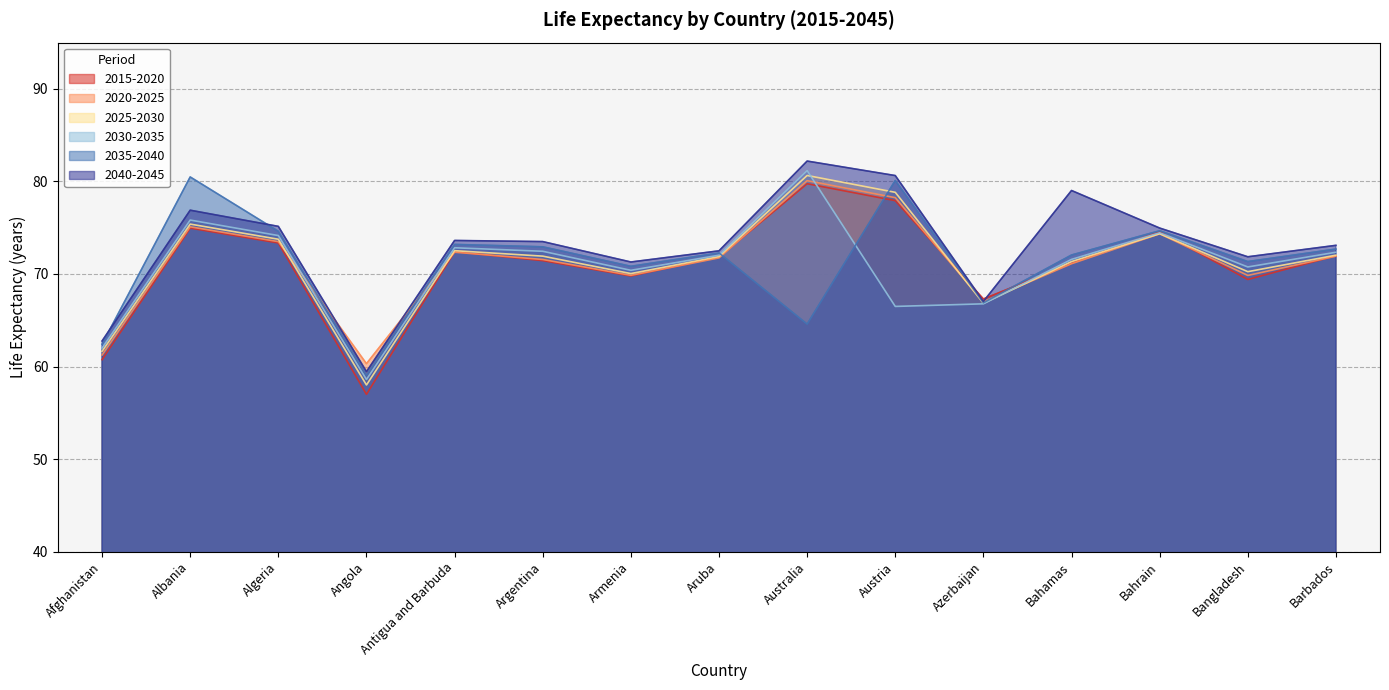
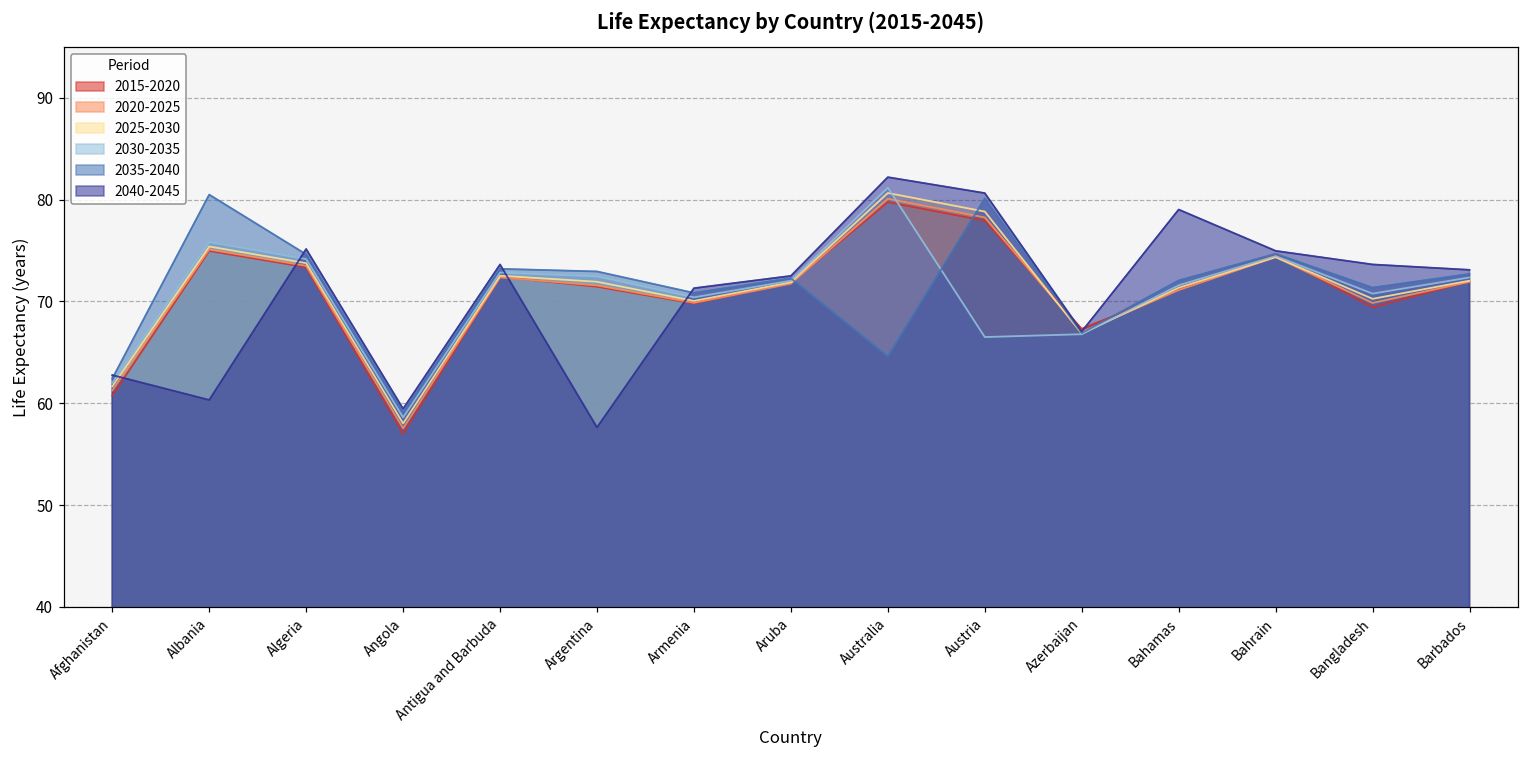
  {
    "2015-2020": {
      "Afghanistan": 61,
      "Angola": 57,
      "Australia": 80,
      "Austria": 78,
      "Bangladesh": 69
    },
    "2020-2025": {
      "Afghanistan": 61,
-     "Angola": 60,
+     "Angola": 58,
      "Australia": 80,
      "Austria": 78,
      "Bangladesh": 70
    },
    "2025-2030": {
      "Afghanistan": 62,
      "Albania": 75,
      "Angola": 58,
      "Argentina": 72,
      "Australia": 81,
      "Austria": 79,
      "Bangladesh": 70
    },
    "2030-2035": {
      "Afghanistan": 62,
      "Albania": 76,
      "Algeria": 74,
      "Angola": 59,
      "Antigua and Barbuda": 73,
      "Argentina": 72,
      "Armenia": 70,
      "Australia": 81,
      "Austria": 66,
      "Bangladesh": 71,
      "Barbados": 72
    },
    "2035-2040": {
      "Afghanistan": 62,
      "Albania": 80,
      "Algeria": 75,
      "Angola": 59,
      "Antigua and Barbuda": 73,
      "Argentina": 73,
      "Armenia": 71,
      "Australia": 65,
      "Austria": 80,
      "Bahamas": 72,
      "Bangladesh": 71,
      "Barbados": 73
    },
    "2040-2045": {
      "Afghanistan": 63,
-     "Albania": 77,
+     "Albania": 60,
      "Algeria": 75,
      "Angola": 59,
      "Antigua and Barbuda": 74,
-     "Argentina": 74,
+     "Argentina": 58,
      "Armenia": 71,
      "Australia": 82,
      "Austria": 81,
      "Bahamas": 79,
      "Bahrain": 75,
-     "Bangladesh": 72,
+     "Bangladesh": 74,
      "Barbados": 73
    }
  }
